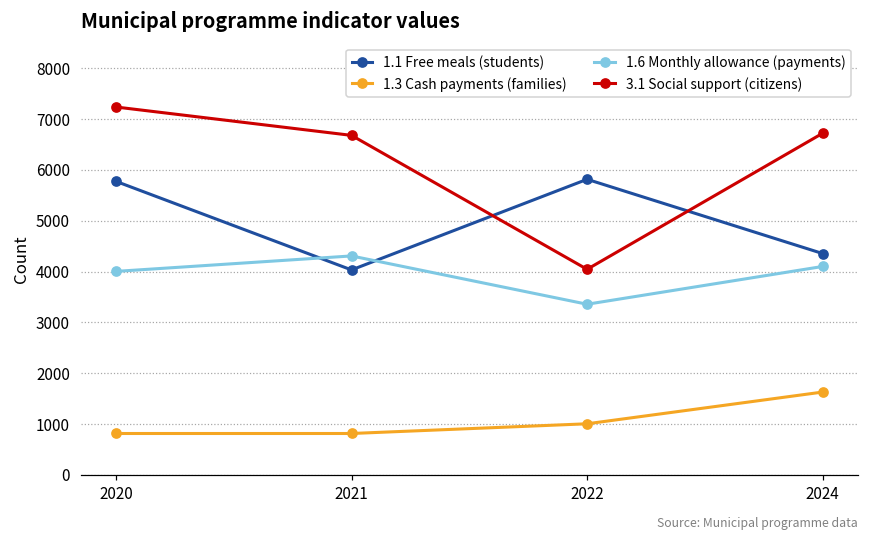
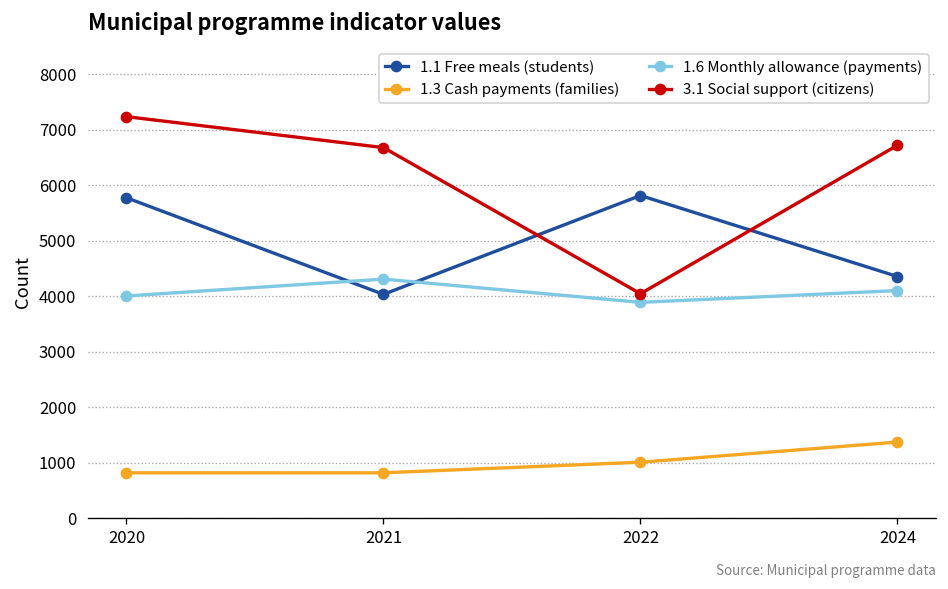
  {
    "1.1 Free meals (students)": {
      "2020": 5800,
      "2021": 4000,
      "2022": 5800,
      "2024": 4400
    },
    "1.3 Cash payments (families)": {
      "2020": 800,
      "2021": 800,
      "2022": 1000,
-     "2024": 1600
+     "2024": 1400
    },
    "1.6 Monthly allowance (payments)": {
      "2020": 4000,
      "2021": 4300,
-     "2022": 3400,
+     "2022": 3900,
      "2024": 4100
    },
    "3.1 Social support (citizens)": {
      "2020": 7200,
      "2021": 6700,
      "2022": 4000,
      "2024": 6700
    }
  }
